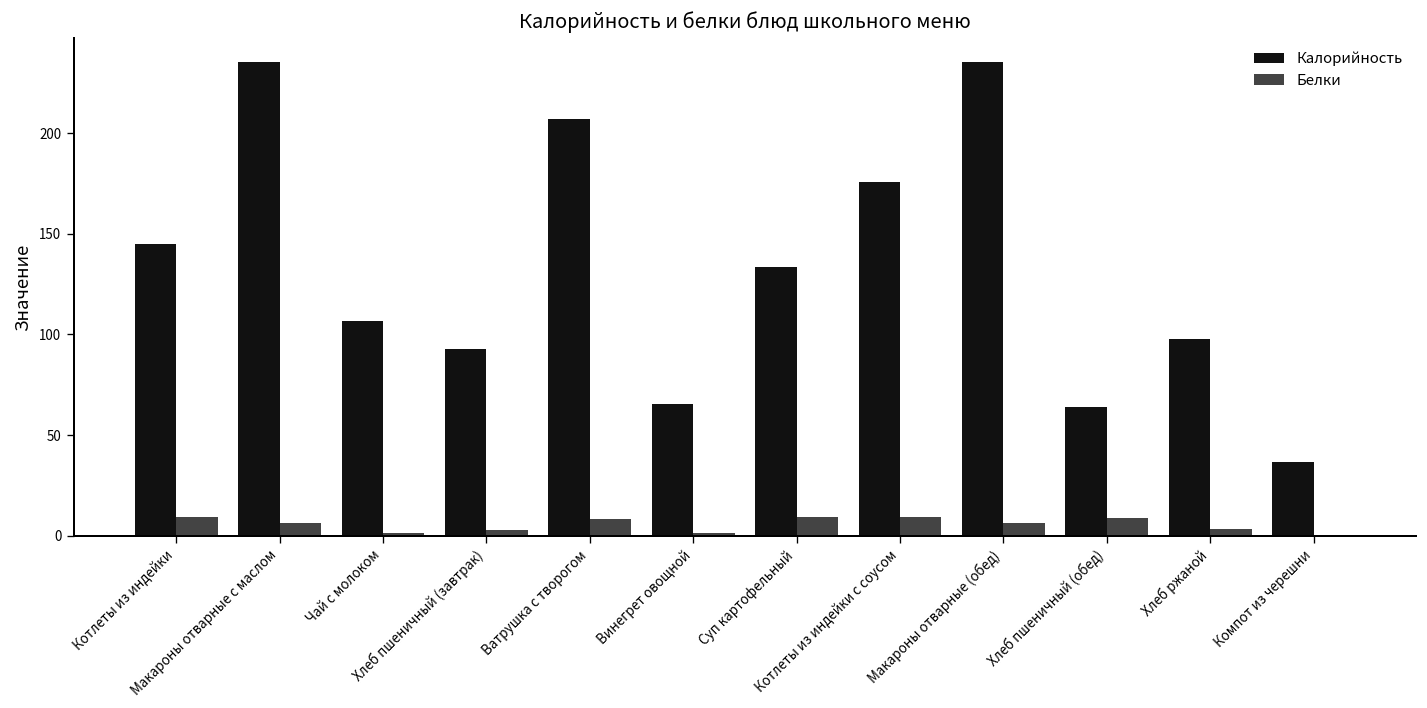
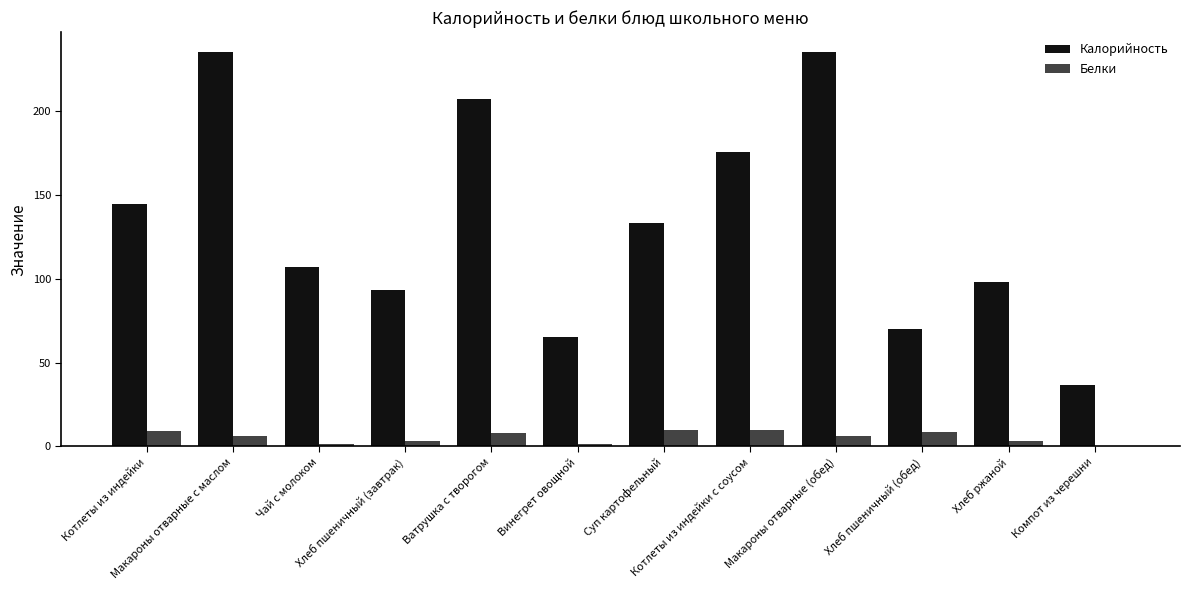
  {
    "Калорийность": {
      "Котлеты из индейки": 145,
      "Макароны отварные с маслом": 235,
      "Чай с молоком": 107,
      "Хлеб пшеничный (завтрак)": 93,
      "Ватрушка с творогом": 207,
      "Винегрет овощной": 65,
      "Суп картофельный": 133,
      "Котлеты из индейки с соусом": 176,
      "Макароны отварные (обед)": 235,
-     "Хлеб пшеничный (обед)": 64,
+     "Хлеб пшеничный (обед)": 70,
      "Хлеб ржаной": 98,
      "Компот из черешни": 37
    },
    "Белки": {
      "Котлеты из индейки": 9,
      "Макароны отварные с маслом": 6,
      "Хлеб пшеничный (завтрак)": 3,
      "Ватрушка с творогом": 8,
      "Винегрет овощной": 2,
      "Суп картофельный": 10,
      "Котлеты из индейки с соусом": 10,
      "Макароны отварные (обед)": 6,
      "Хлеб пшеничный (обед)": 9,
      "Хлеб ржаной": 3
    }
  }
